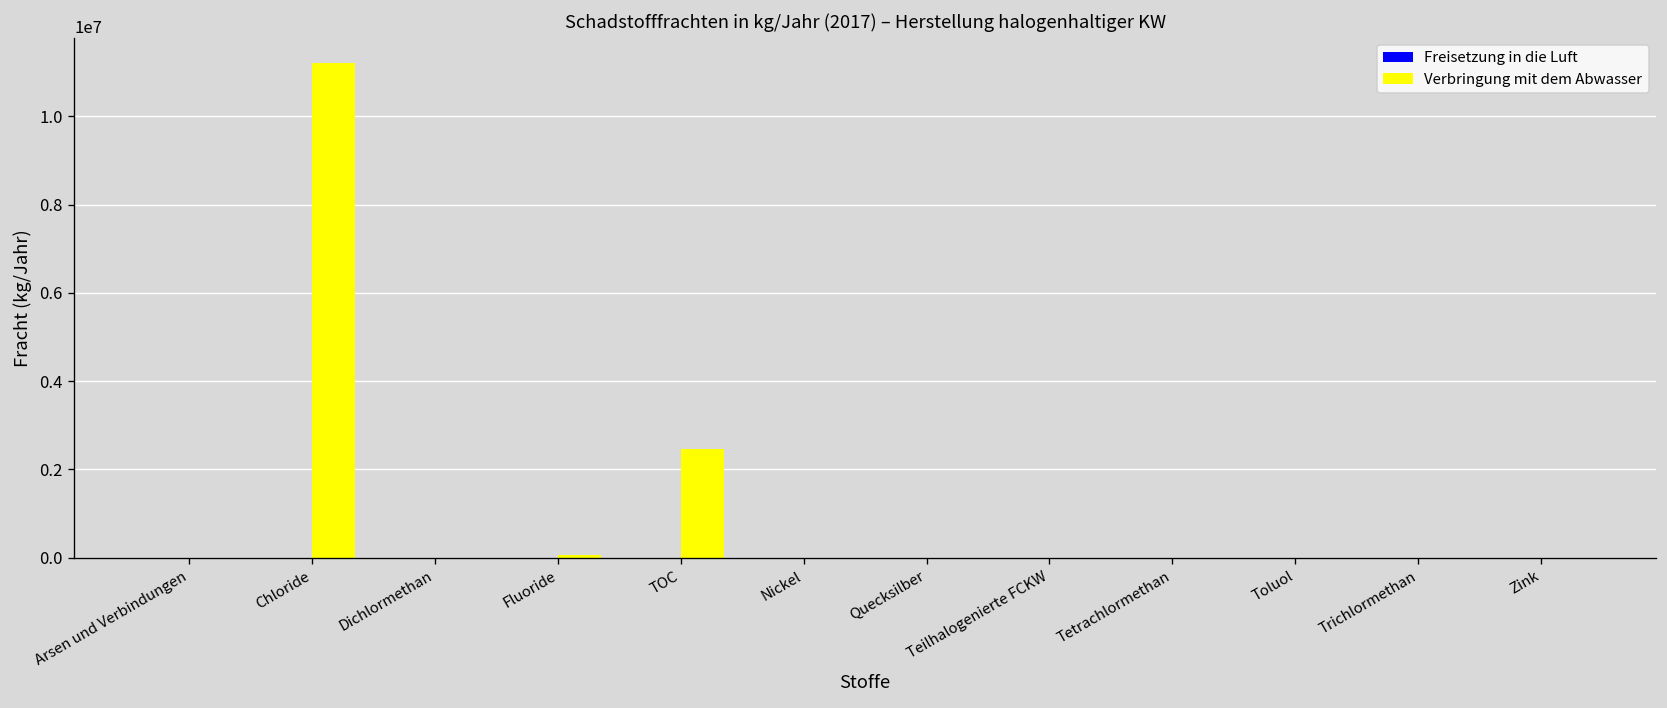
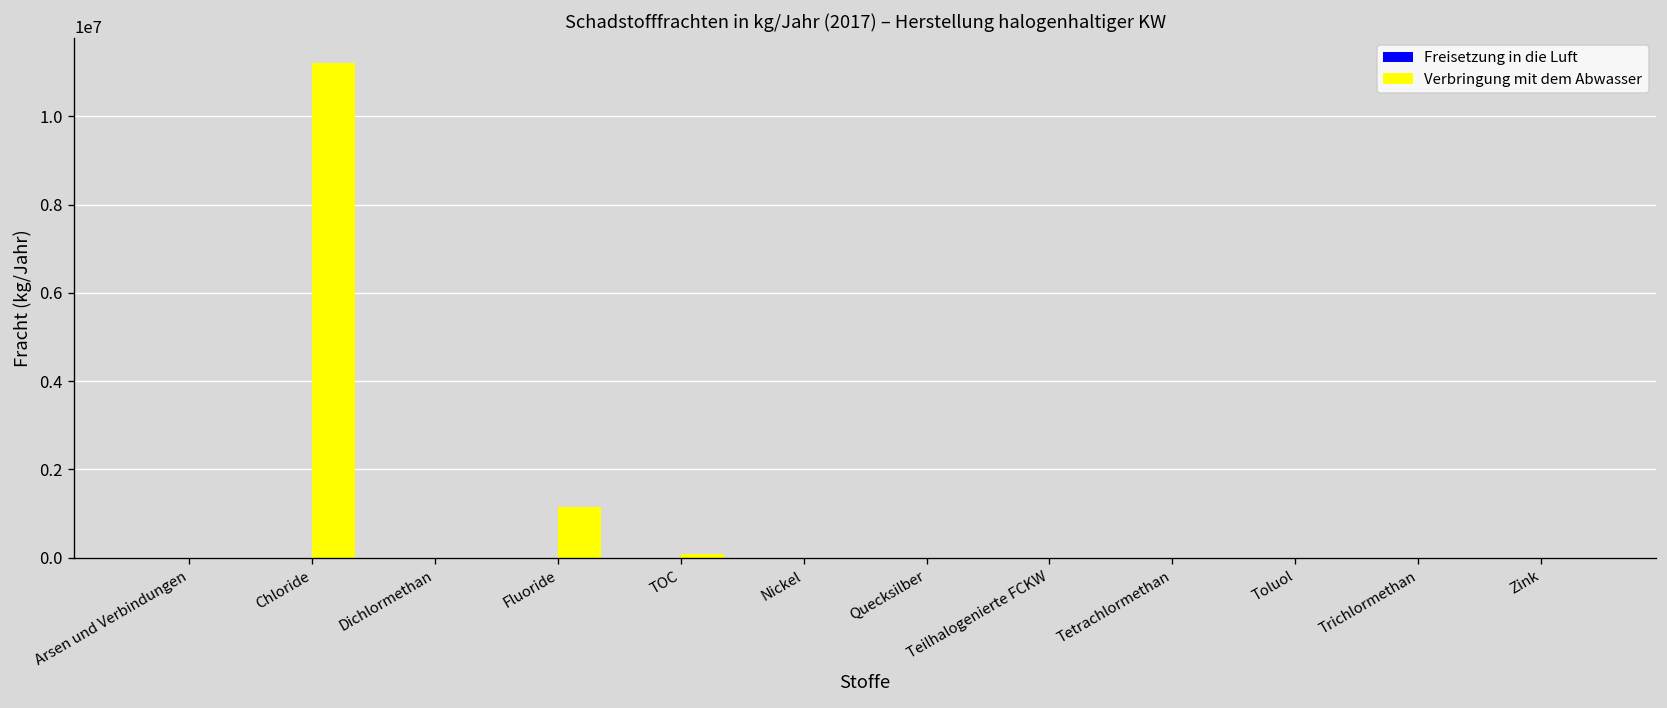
  {
    "Freisetzung in die Luft": {
      "Arsen und Verbindungen": 0,
      "Chloride": 0,
      "Dichlormethan": 0,
      "Fluoride": 0,
      "TOC": 0,
      "Nickel": 0,
      "Quecksilber": 0,
      "Toluol": 0,
      "Zink": 0
    },
    "Verbringung mit dem Abwasser": {
      "Chloride": 11200000,
-     "Fluoride": 100000,
-     "TOC": 2500000,
+     "Fluoride": 1200000,
+     "TOC": 100000,
      "Teilhalogenierte FCKW": 0,
      "Tetrachlormethan": 0,
      "Trichlormethan": 0
    }
  }
